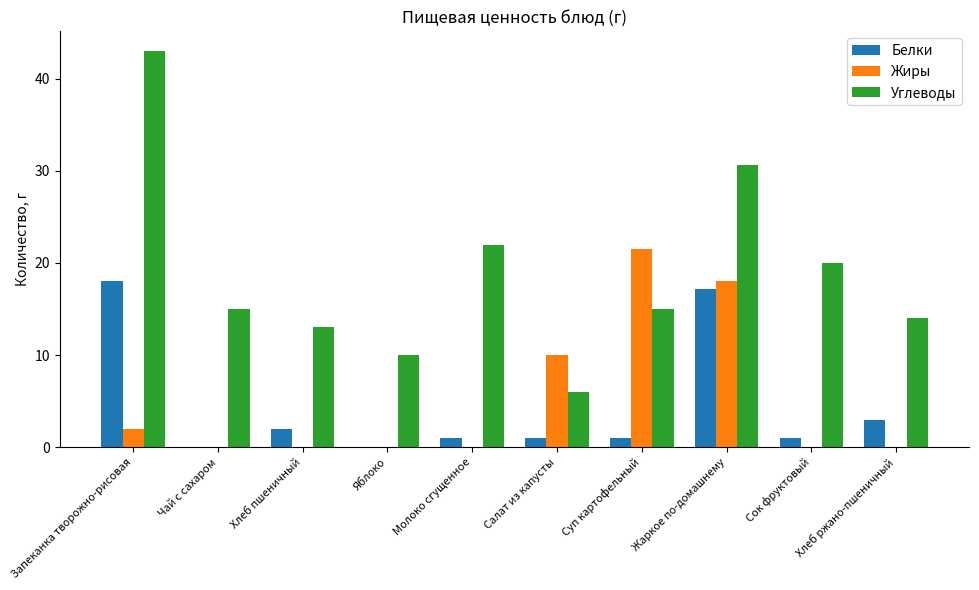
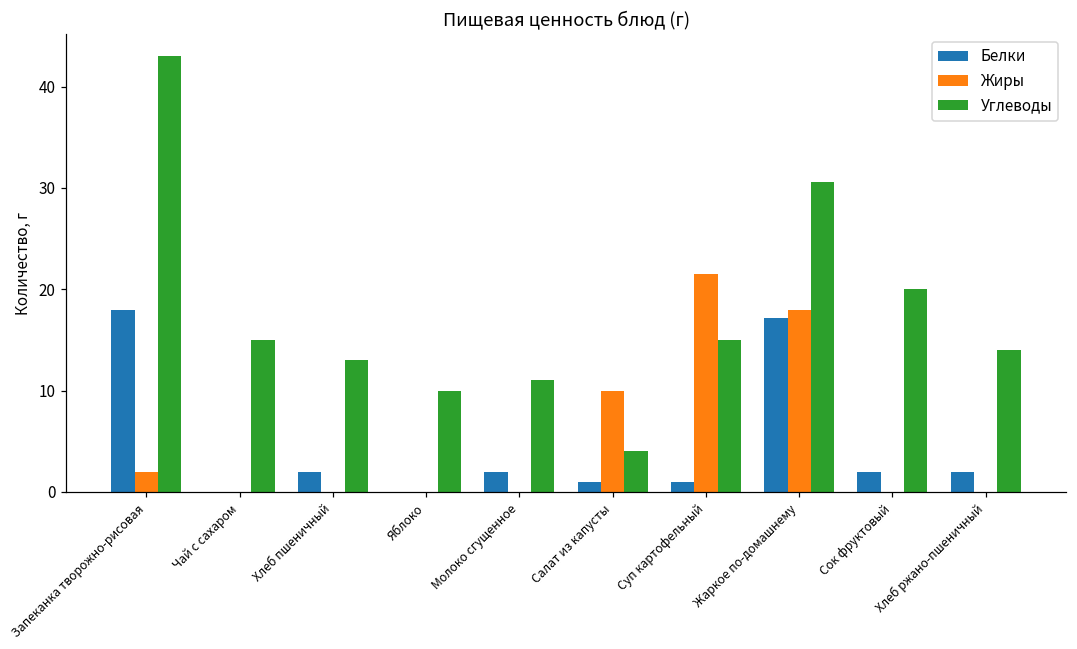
  {
    "Белки": {
      "Запеканка творожно-рисовая": 18,
      "Чай с сахаром": 0,
      "Хлеб пшеничный": 2,
      "Яблоко": 0,
-     "Молоко сгущенное": 1,
+     "Молоко сгущенное": 2,
      "Салат из капусты": 1,
      "Суп картофельный": 1,
      "Жаркое по-домашнему": 17,
-     "Сок фруктовый": 1,
-     "Хлеб ржано-пшеничный": 3
+     "Сок фруктовый": 2,
+     "Хлеб ржано-пшеничный": 2
    },
    "Жиры": {
      "Запеканка творожно-рисовая": 2,
      "Чай с сахаром": 0,
      "Хлеб пшеничный": 0,
      "Яблоко": 0,
      "Молоко сгущенное": 0,
      "Салат из капусты": 10,
      "Суп картофельный": 22,
      "Жаркое по-домашнему": 18,
      "Сок фруктовый": 0,
      "Хлеб ржано-пшеничный": 0
    },
    "Углеводы": {
      "Запеканка творожно-рисовая": 43,
      "Чай с сахаром": 15,
      "Хлеб пшеничный": 13,
      "Яблоко": 10,
-     "Молоко сгущенное": 22,
-     "Салат из капусты": 6,
+     "Молоко сгущенное": 11,
+     "Салат из капусты": 4,
      "Суп картофельный": 15,
      "Жаркое по-домашнему": 31,
      "Сок фруктовый": 20,
      "Хлеб ржано-пшеничный": 14
    }
  }
